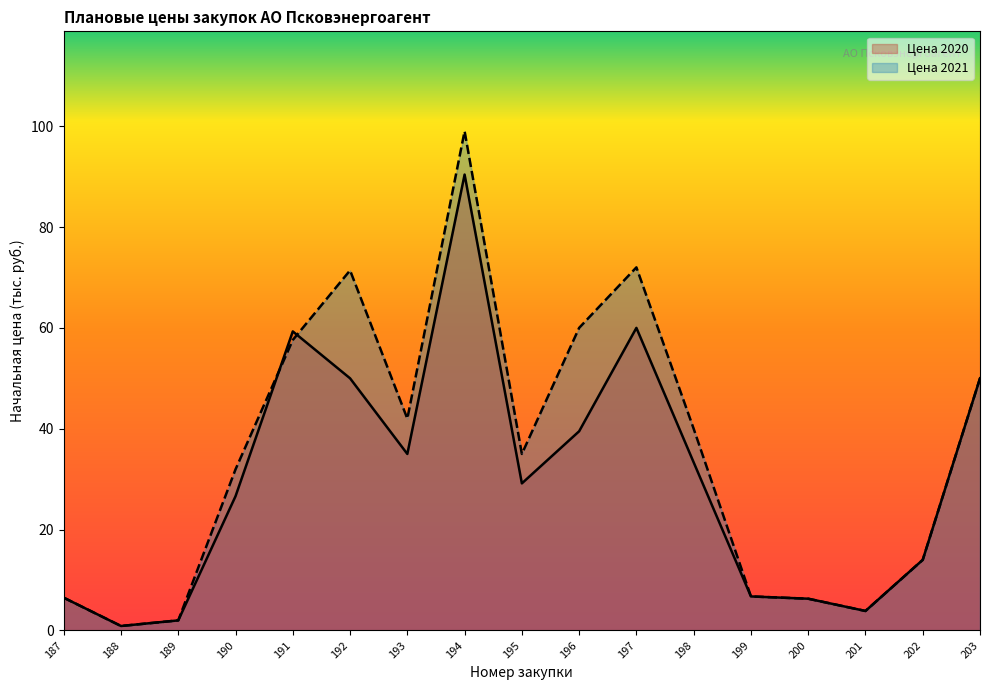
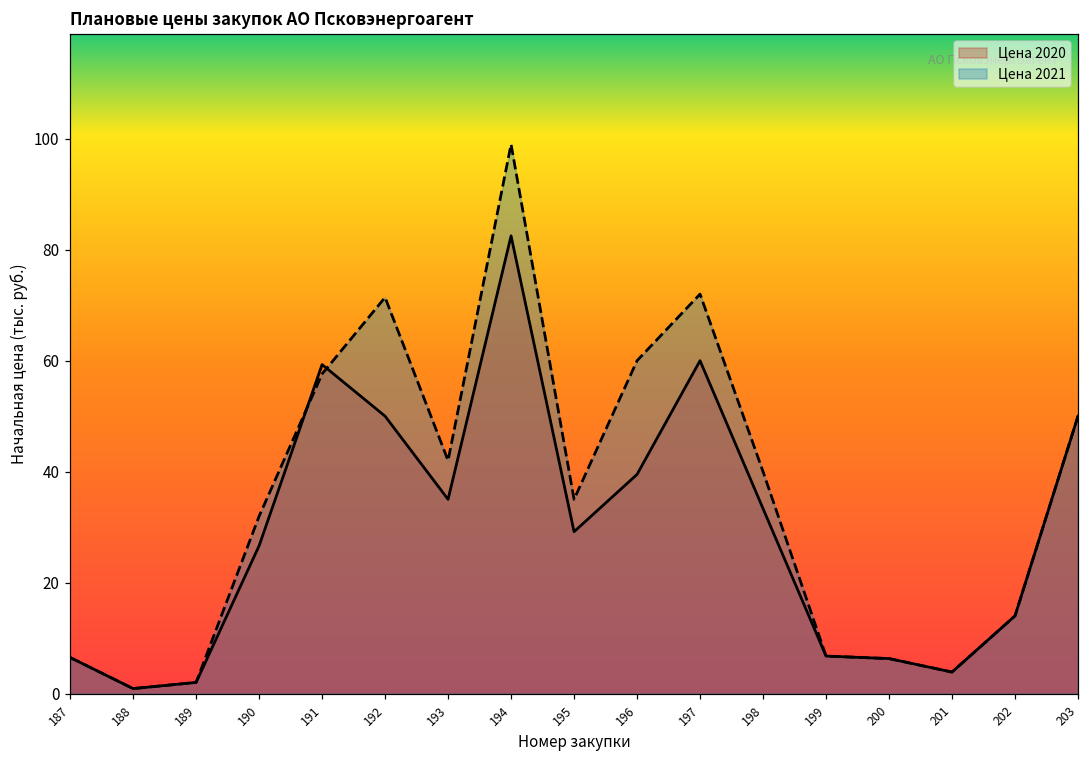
  {
    "Цена 2020": {
      "190": 27,
      "191": 59,
      "192": 50,
      "193": 35,
-     "194": 90,
+     "194": 83,
      "195": 29,
      "196": 40,
      "197": 60,
      "198": 33
    },
    "Цена 2021": {
      "190": 32,
      "191": 58,
      "192": 71,
      "193": 42,
      "194": 99,
      "195": 35,
      "196": 60,
      "197": 72,
      "198": 40
    }
  }
